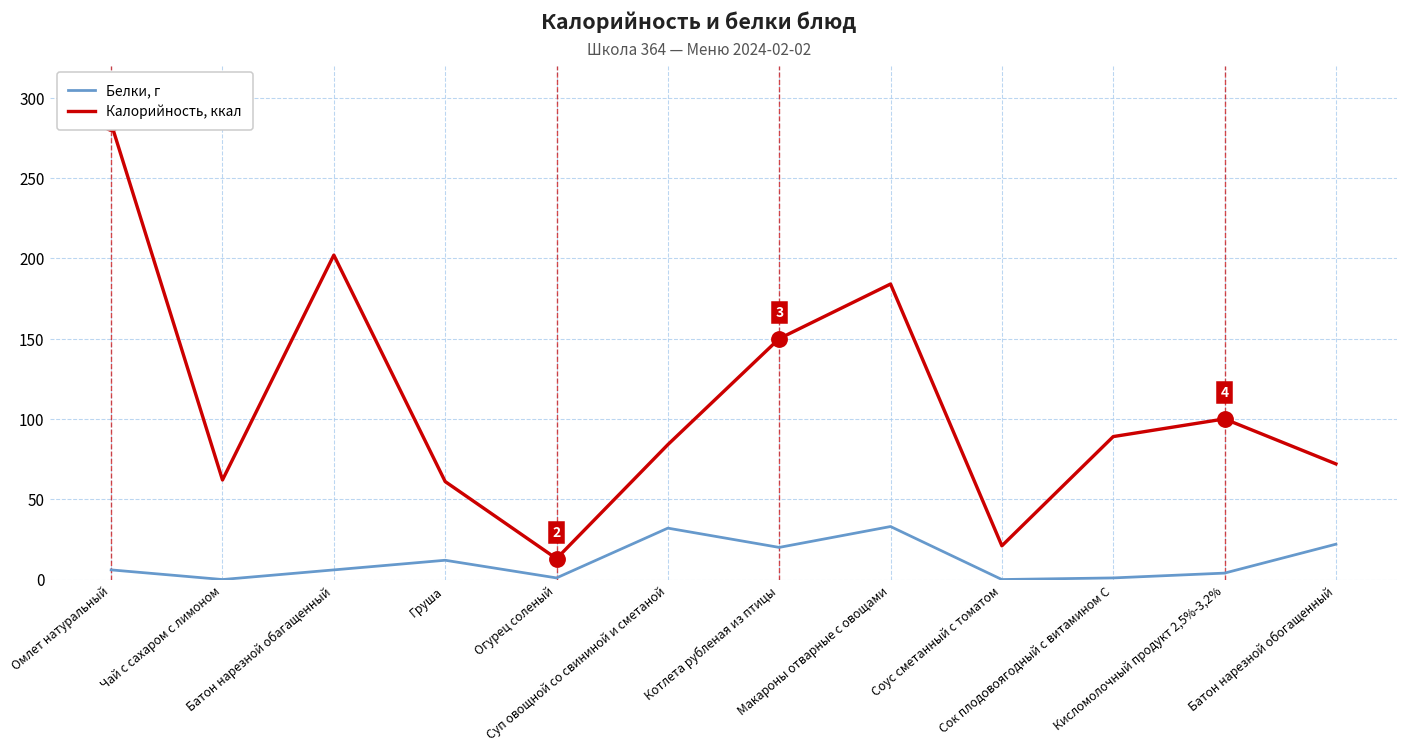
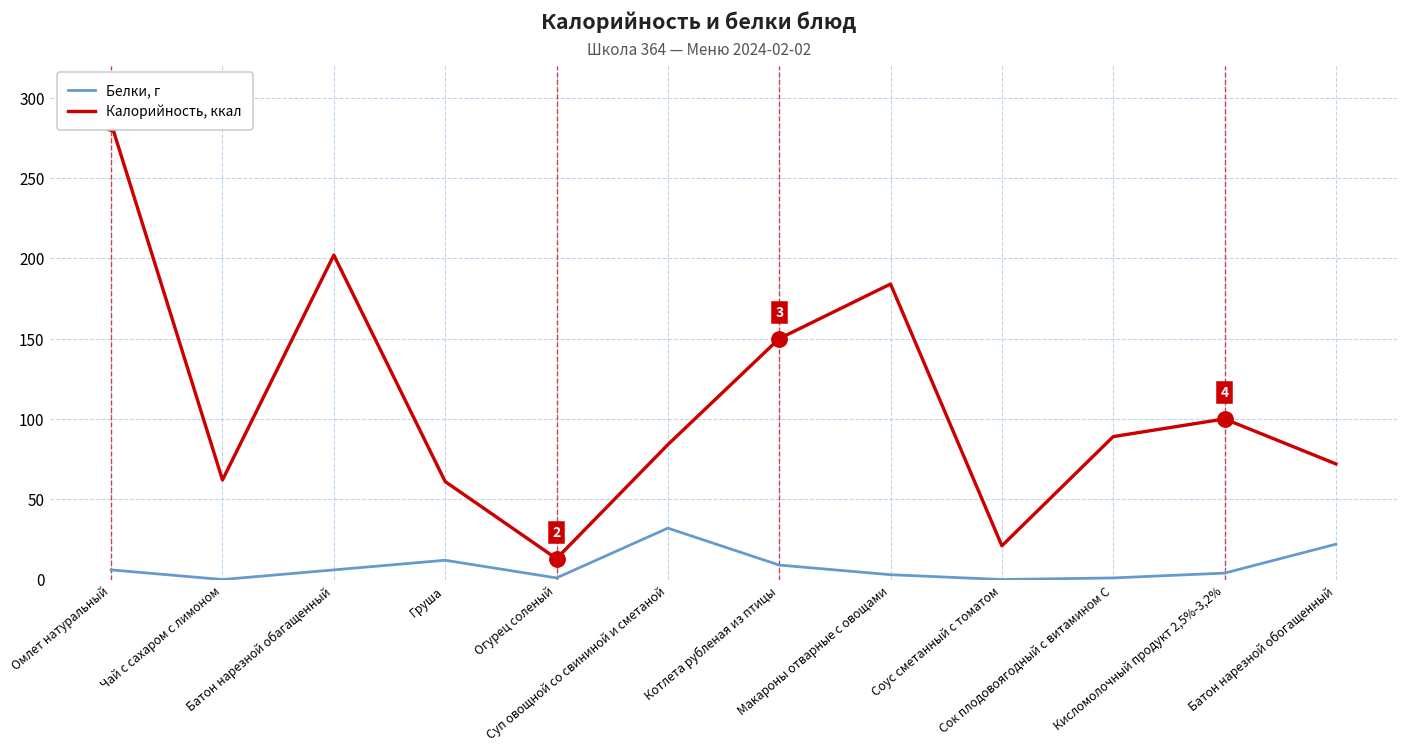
  {
    "Белки, г": {
      "Омлет натуральный": 6,
      "Чай с сахаром с лимоном": 0,
      "Батон нарезной обагащенный": 6,
      "Груша": 12,
      "Огурец соленый": 1,
      "Суп овощной со свининой и сметаной": 32,
-     "Котлета рубленая из птицы": 20,
-     "Макароны отварные с овощами": 33,
+     "Котлета рубленая из птицы": 9,
+     "Макароны отварные с овощами": 3,
      "Соус сметанный с томатом": 0,
      "Сок плодовоягодный с витамином С": 1,
      "Кисломолочный продукт 2,5%-3,2%": 4,
      "Батон нарезной обогащенный": 22
    }
  }
